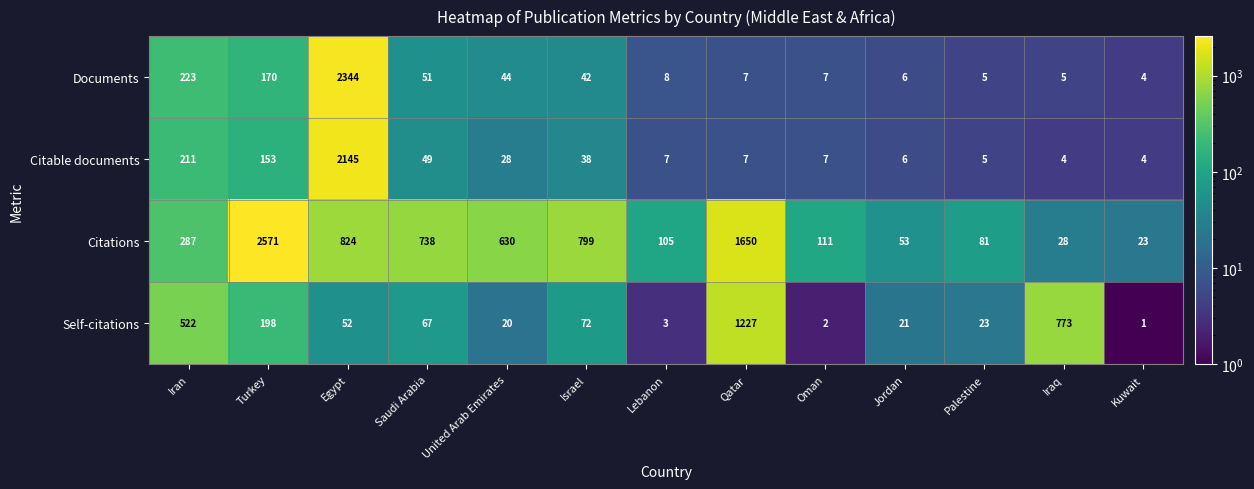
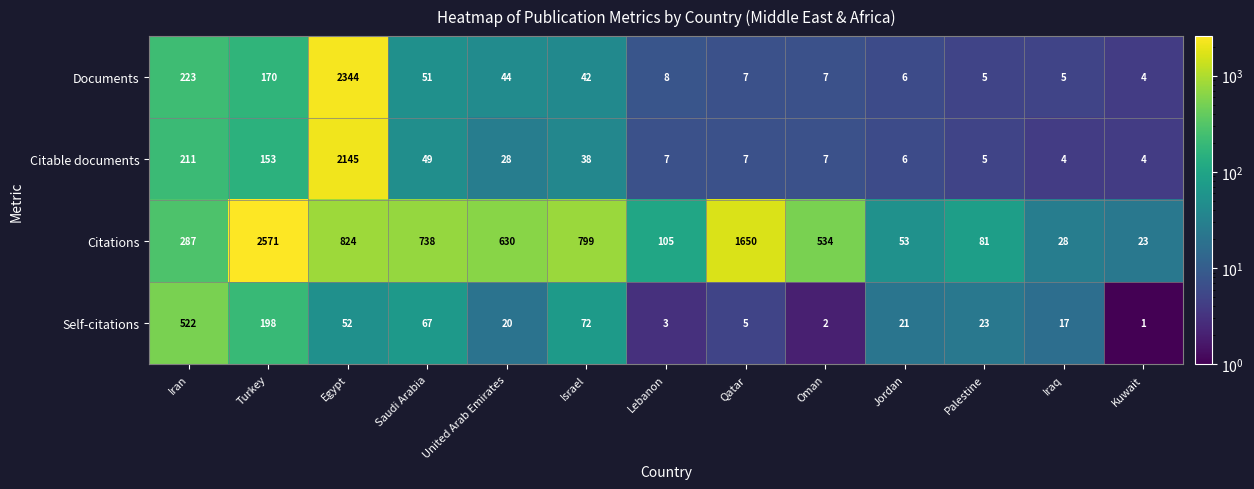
  {
    "Documents": {
      "Iran": 223,
      "Turkey": 170,
      "Egypt": 2344,
      "Saudi Arabia": 51,
      "United Arab Emirates": 44,
      "Israel": 42,
      "Lebanon": 8,
      "Qatar": 7,
      "Oman": 7,
      "Jordan": 6,
      "Palestine": 5,
      "Iraq": 5,
      "Kuwait": 4
    },
    "Citable documents": {
      "Iran": 211,
      "Turkey": 153,
      "Egypt": 2145,
      "Saudi Arabia": 49,
      "United Arab Emirates": 28,
      "Israel": 38,
      "Lebanon": 7,
      "Qatar": 7,
      "Oman": 7,
      "Jordan": 6,
      "Palestine": 5,
      "Iraq": 4,
      "Kuwait": 4
    },
    "Citations": {
      "Iran": 287,
      "Turkey": 2571,
      "Egypt": 824,
      "Saudi Arabia": 738,
      "United Arab Emirates": 630,
      "Israel": 799,
      "Lebanon": 105,
      "Qatar": 1650,
-     "Oman": 111,
+     "Oman": 534,
      "Jordan": 53,
      "Palestine": 81,
      "Iraq": 28,
      "Kuwait": 23
    },
    "Self-citations": {
      "Iran": 522,
      "Turkey": 198,
      "Egypt": 52,
      "Saudi Arabia": 67,
      "United Arab Emirates": 20,
      "Israel": 72,
      "Lebanon": 3,
-     "Qatar": 1227,
+     "Qatar": 5,
      "Oman": 2,
      "Jordan": 21,
      "Palestine": 23,
-     "Iraq": 773,
+     "Iraq": 17,
      "Kuwait": 1
    }
  }
